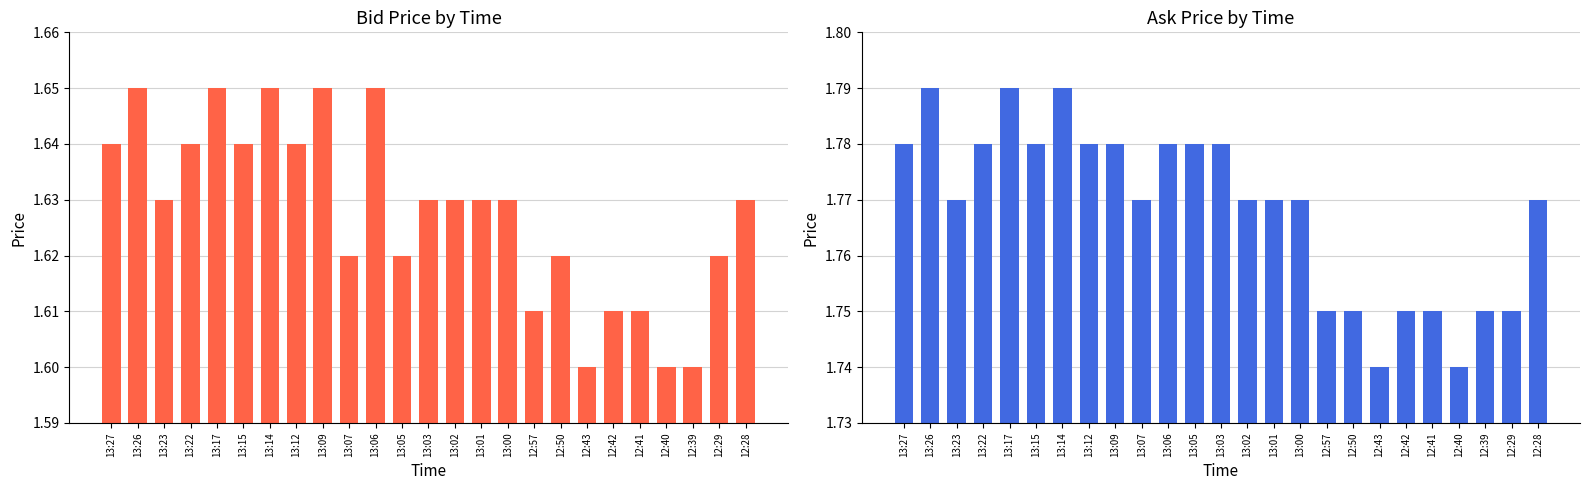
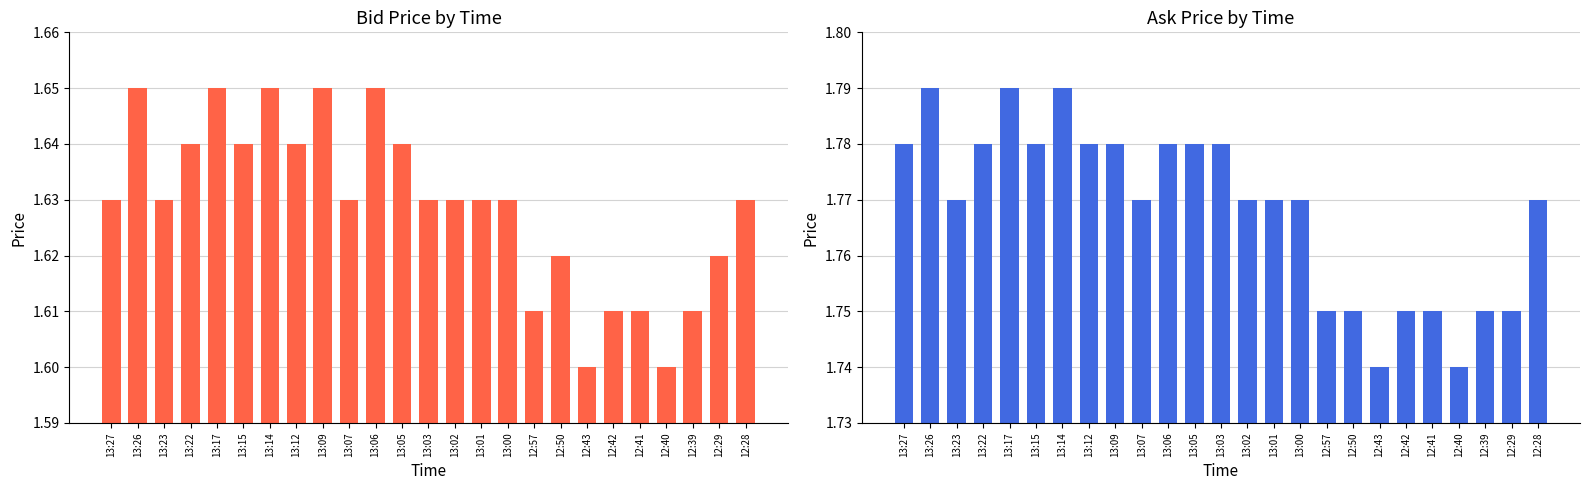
  {
    "Bid Price by Time": {
-     "13:27": 1.64,
+     "13:27": 1.63,
      "13:26": 1.65,
      "13:23": 1.63,
      "13:22": 1.64,
      "13:17": 1.65,
      "13:15": 1.64,
      "13:14": 1.65,
      "13:12": 1.64,
      "13:09": 1.65,
-     "13:07": 1.62,
+     "13:07": 1.63,
      "13:06": 1.65,
-     "13:05": 1.62,
+     "13:05": 1.64,
      "13:03": 1.63,
      "13:02": 1.63,
      "13:01": 1.63,
      "13:00": 1.63,
      "12:57": 1.61,
      "12:50": 1.62,
      "12:43": 1.60,
      "12:42": 1.61,
      "12:41": 1.61,
      "12:40": 1.60,
-     "12:39": 1.60,
+     "12:39": 1.61,
      "12:29": 1.62,
      "12:28": 1.63
    },
    "Ask Price by Time": {
      "13:27": 1.780,
      "13:26": 1.790,
      "13:23": 1.770,
      "13:22": 1.780,
      "13:17": 1.790,
      "13:15": 1.780,
      "13:14": 1.790,
      "13:12": 1.780,
      "13:09": 1.780,
      "13:07": 1.770,
      "13:06": 1.780,
      "13:05": 1.780,
      "13:03": 1.780,
      "13:02": 1.770,
      "13:01": 1.770,
      "13:00": 1.770,
      "12:57": 1.750,
      "12:50": 1.750,
      "12:43": 1.740,
      "12:42": 1.750,
      "12:41": 1.750,
      "12:40": 1.740,
      "12:39": 1.750,
      "12:29": 1.750,
      "12:28": 1.770
    }
  }
